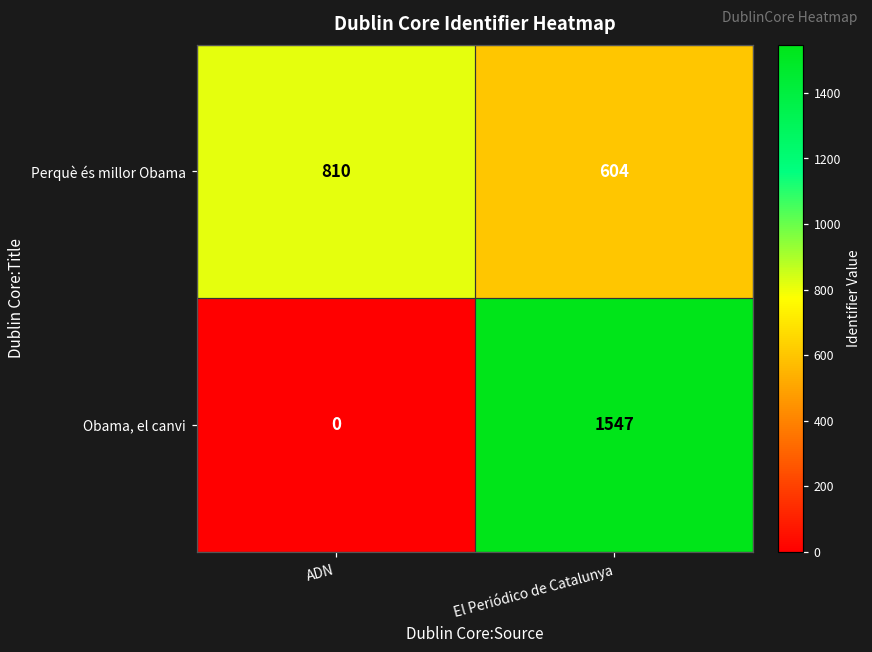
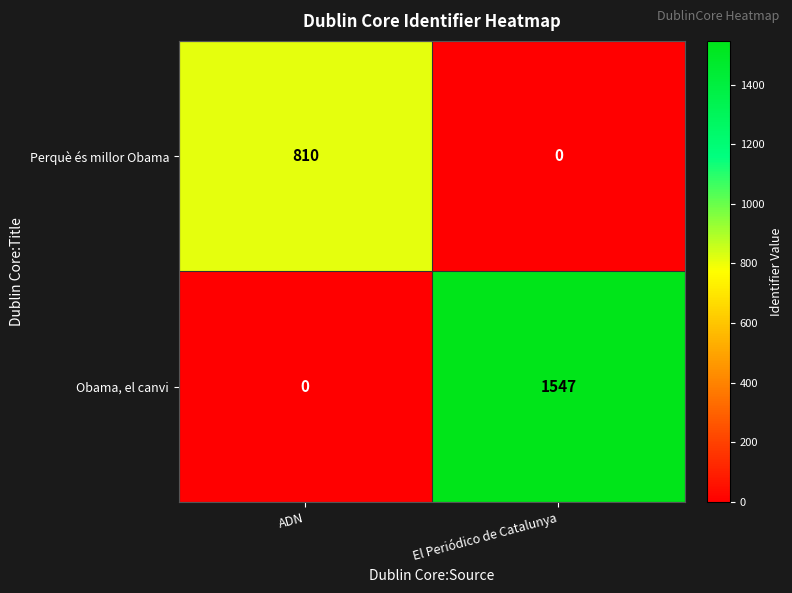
  {
    "Perquè és millor Obama": {
      "ADN": 810,
-     "El Periódico de Catalunya": 604
+     "El Periódico de Catalunya": 0
    },
    "Obama, el canvi": {
      "ADN": 0,
      "El Periódico de Catalunya": 1547
    }
  }
